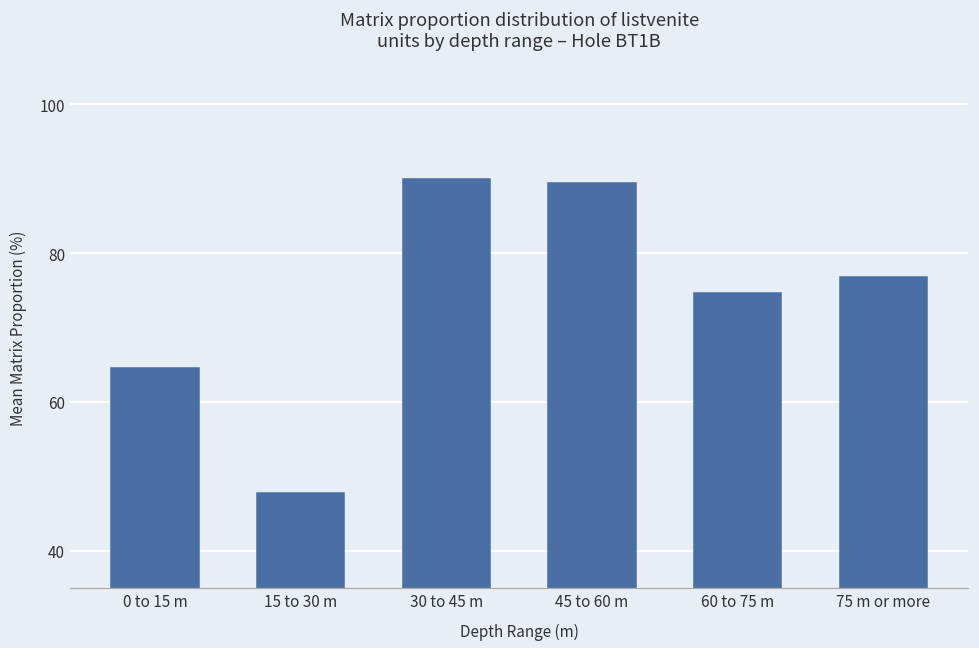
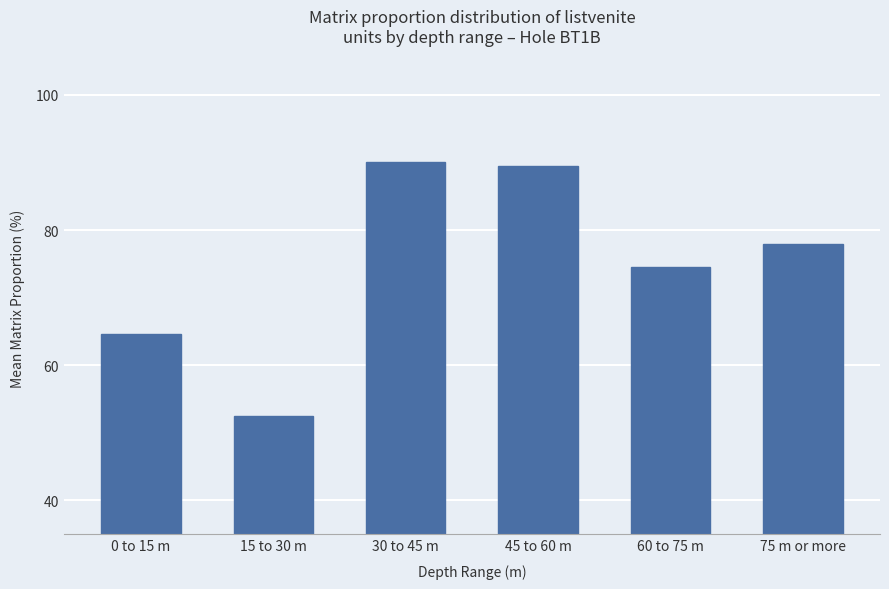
  {
    "0 to 15 m": 65,
-   "15 to 30 m": 48,
+   "15 to 30 m": 53,
    "30 to 45 m": 90,
    "45 to 60 m": 90,
    "60 to 75 m": 75,
-   "75 m or more": 77
+   "75 m or more": 78
  }
